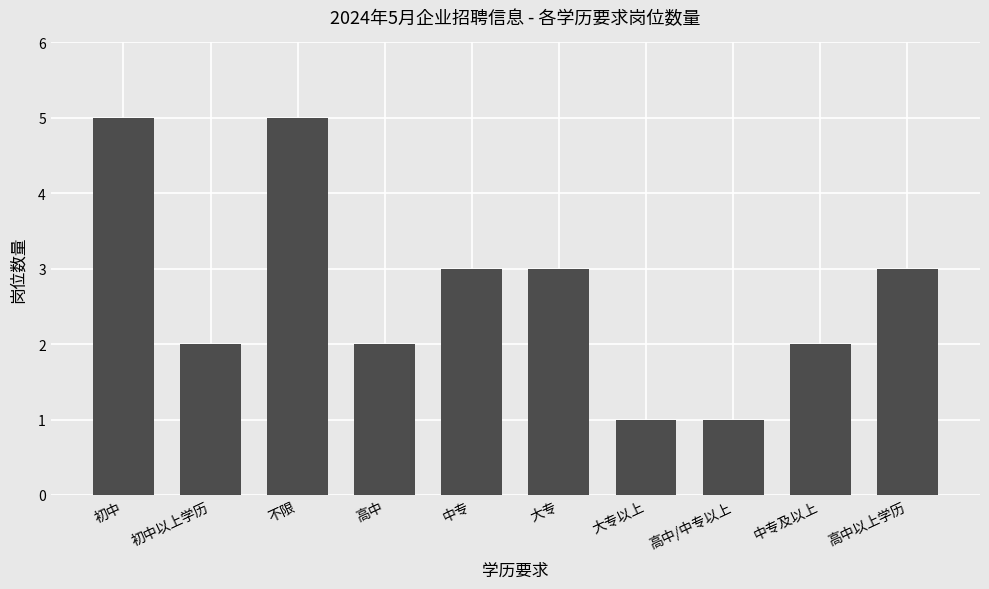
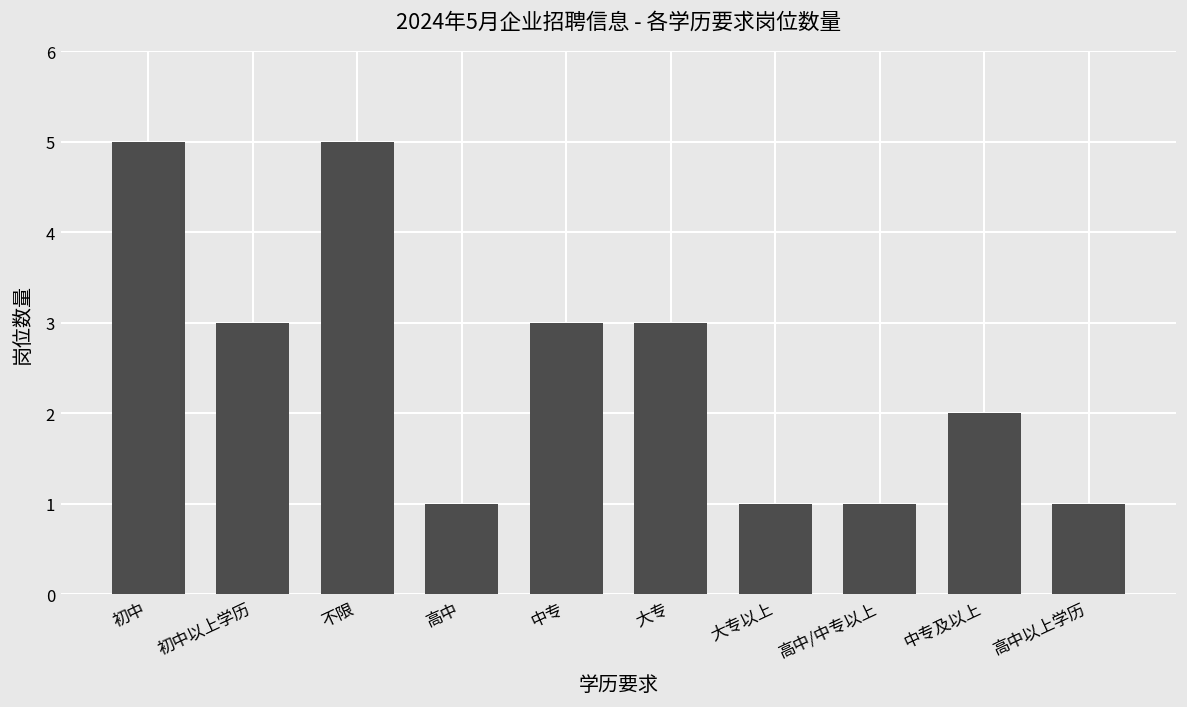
  {
    "初中": 5,
-   "初中以上学历": 2,
+   "初中以上学历": 3,
    "不限": 5,
-   "高中": 2,
+   "高中": 1,
    "中专": 3,
    "大专": 3,
    "大专以上": 1,
    "高中/中专以上": 1,
    "中专及以上": 2,
-   "高中以上学历": 3
+   "高中以上学历": 1
  }
